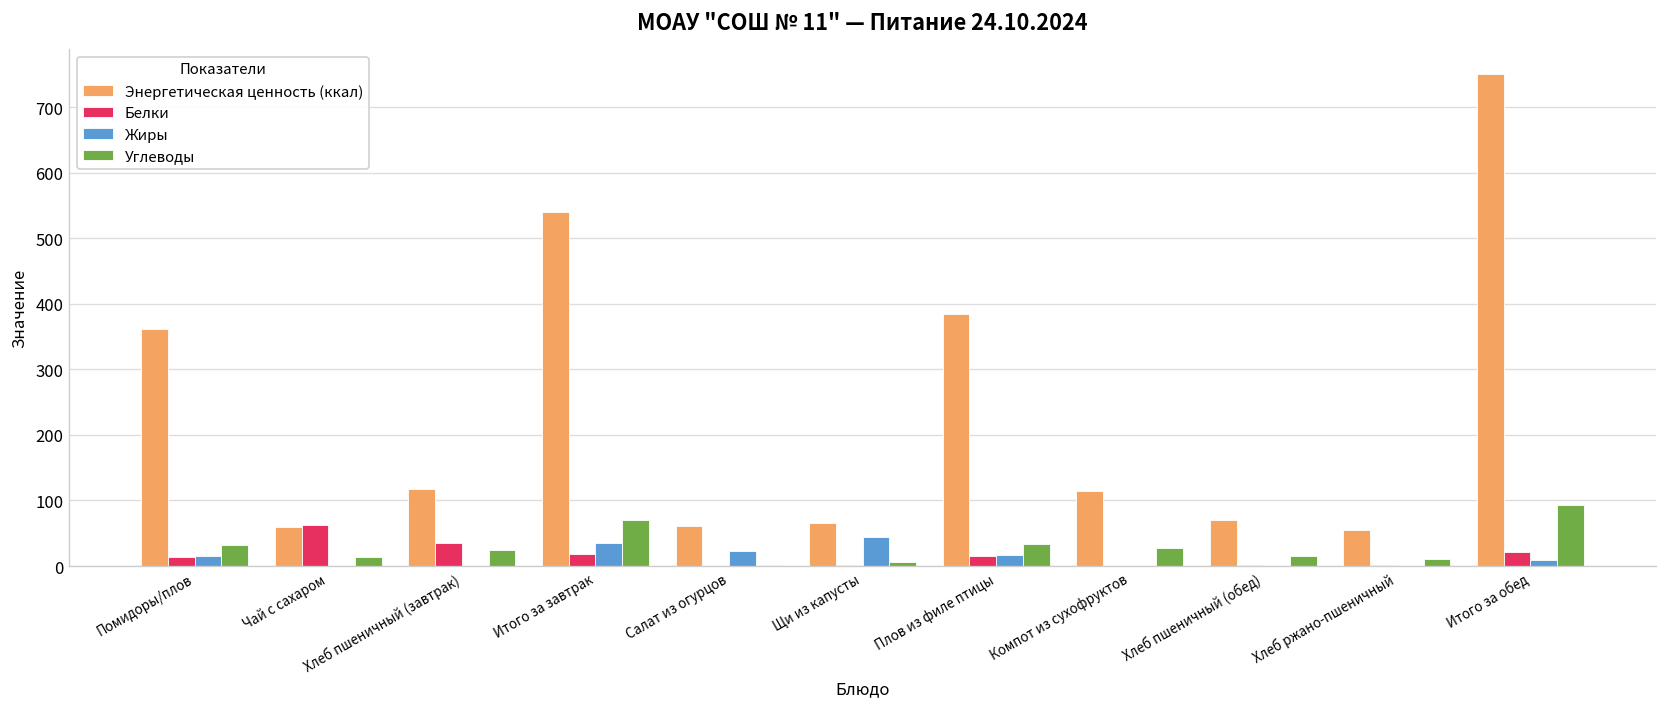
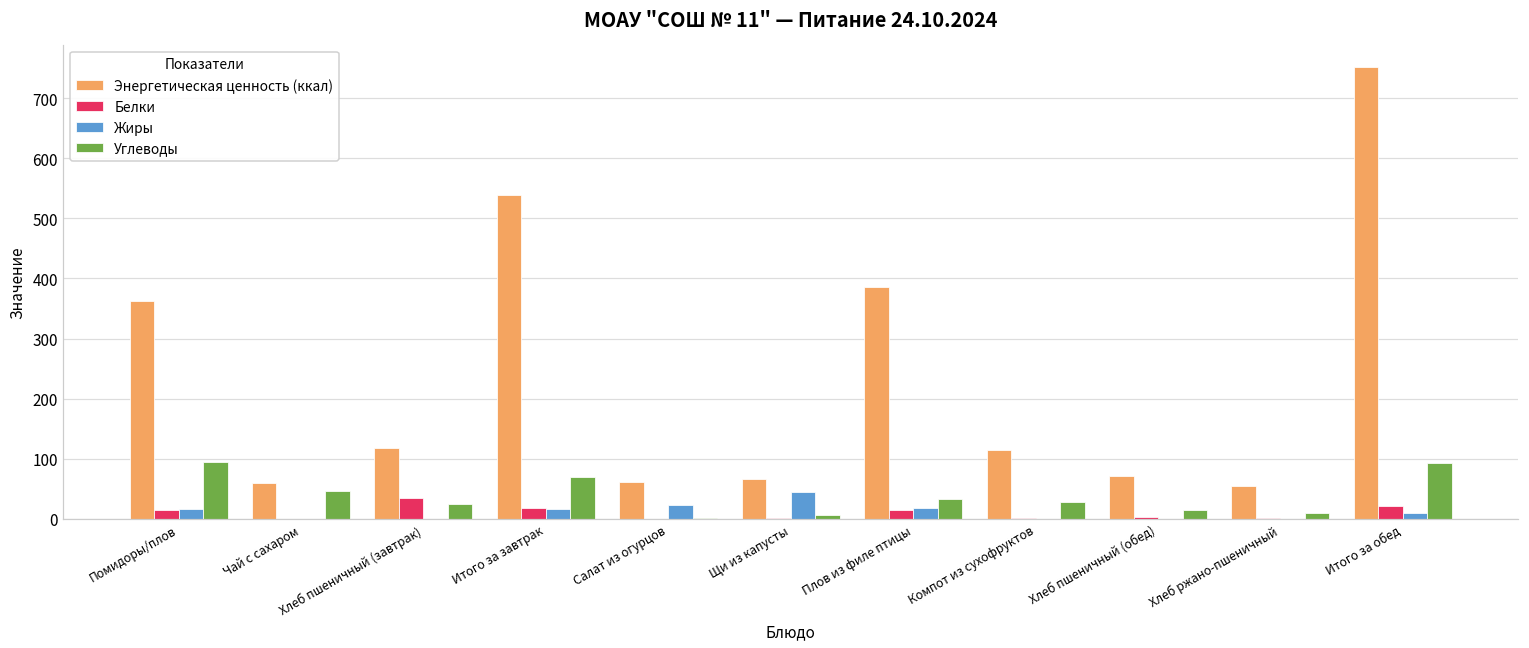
  {
    "Энергетическая ценность (ккал)": {
      "Помидоры/плов": 360,
      "Чай с сахаром": 60,
      "Хлеб пшеничный (завтрак)": 120,
      "Итого за завтрак": 540,
      "Салат из огурцов": 60,
      "Щи из капусты": 70,
      "Плов из филе птицы": 390,
      "Компот из сухофруктов": 110,
      "Хлеб пшеничный (обед)": 70,
      "Хлеб ржано-пшеничный": 50,
      "Итого за обед": 750
    },
    "Белки": {
      "Помидоры/плов": 10,
-     "Чай с сахаром": 60,
+     "Чай с сахаром": 0,
      "Хлеб пшеничный (завтрак)": 40,
      "Итого за завтрак": 20,
      "Плов из филе птицы": 20,
      "Итого за обед": 20
    },
    "Жиры": {
      "Помидоры/плов": 20,
      "Чай с сахаром": 0,
-     "Итого за завтрак": 30,
+     "Итого за завтрак": 20,
      "Салат из огурцов": 20,
      "Щи из капусты": 40,
      "Плов из филе птицы": 20,
      "Компот из сухофруктов": 0,
      "Итого за обед": 10
    },
    "Углеводы": {
-     "Помидоры/плов": 30,
-     "Чай с сахаром": 10,
+     "Помидоры/плов": 90,
+     "Чай с сахаром": 50,
      "Хлеб пшеничный (завтрак)": 20,
      "Итого за завтрак": 70,
      "Щи из капусты": 10,
      "Плов из филе птицы": 30,
      "Компот из сухофруктов": 30,
      "Хлеб пшеничный (обед)": 10,
      "Хлеб ржано-пшеничный": 10,
      "Итого за обед": 90
    }
  }
